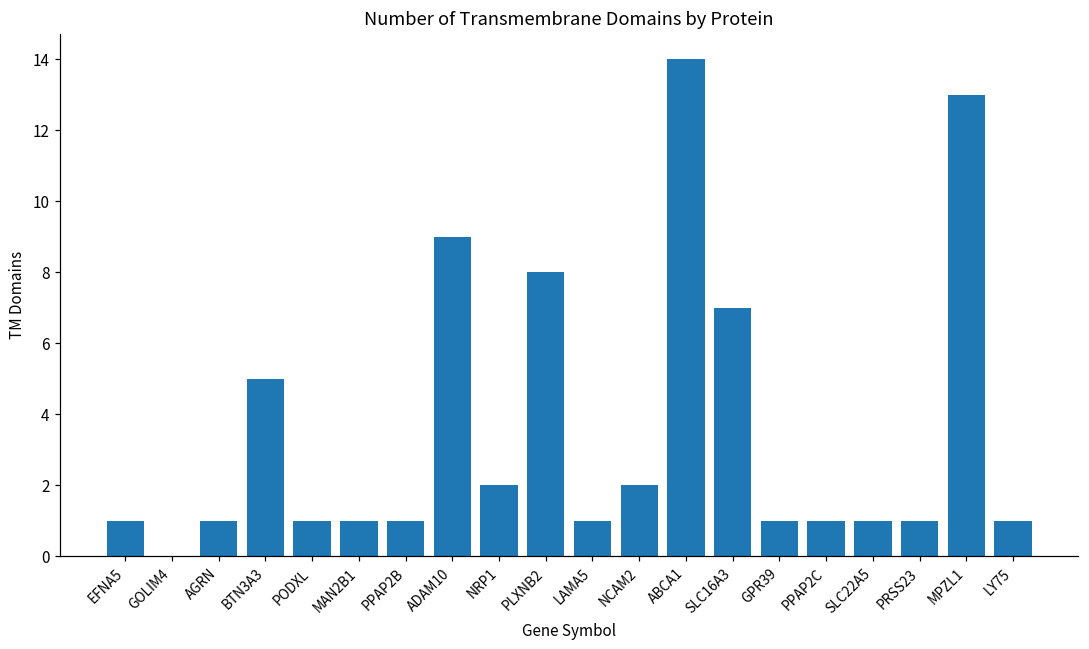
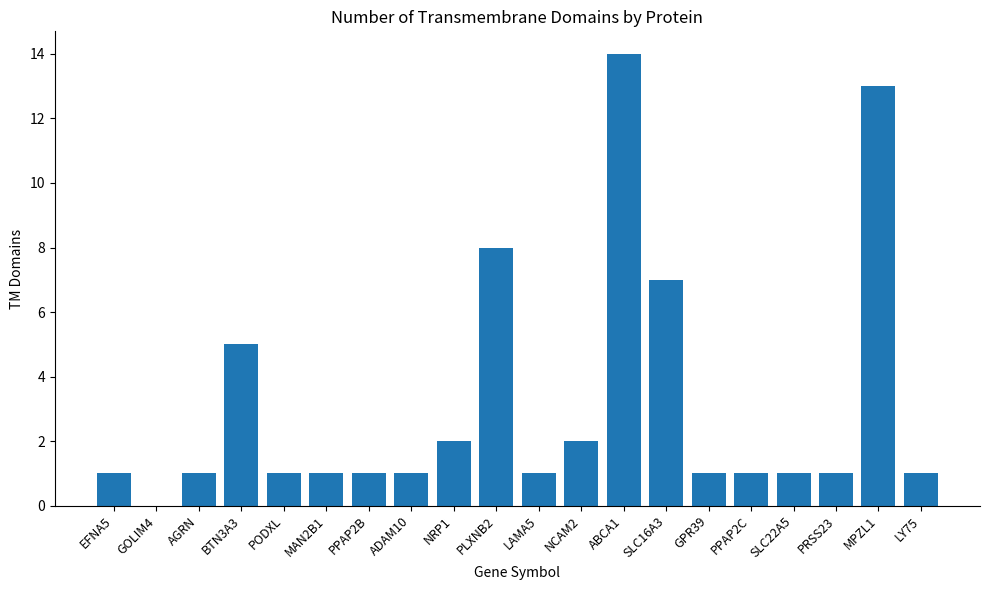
  {
    "EFNA5": 1,
    "GOLIM4": 0,
    "AGRN": 1,
    "BTN3A3": 5,
    "PODXL": 1,
    "MAN2B1": 1,
    "PPAP2B": 1,
-   "ADAM10": 9,
+   "ADAM10": 1,
    "NRP1": 2,
    "PLXNB2": 8,
    "LAMA5": 1,
    "NCAM2": 2,
    "ABCA1": 14,
    "SLC16A3": 7,
    "GPR39": 1,
    "PPAP2C": 1,
    "SLC22A5": 1,
    "PRSS23": 1,
    "MPZL1": 13,
    "LY75": 1
  }
